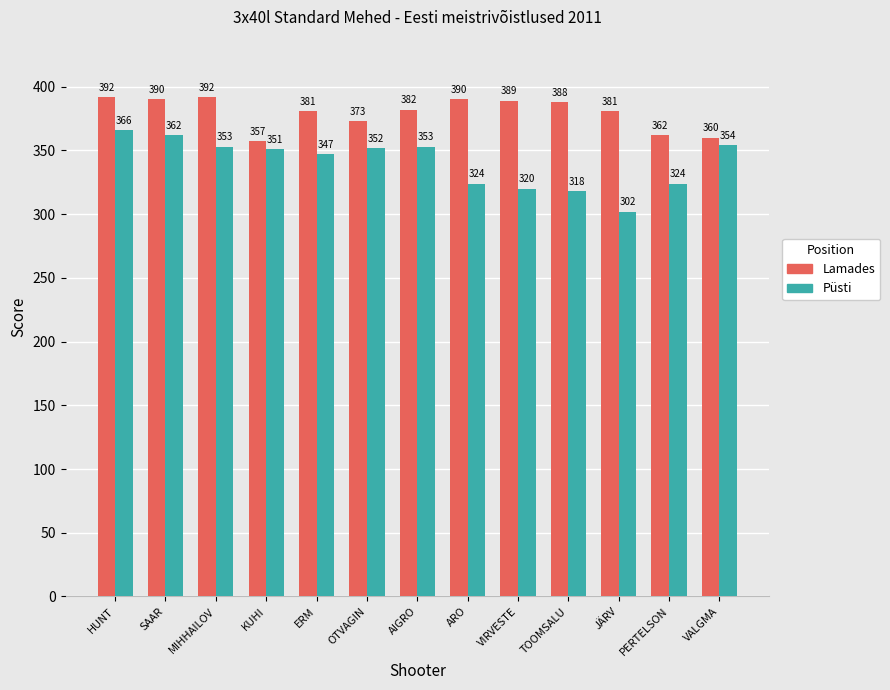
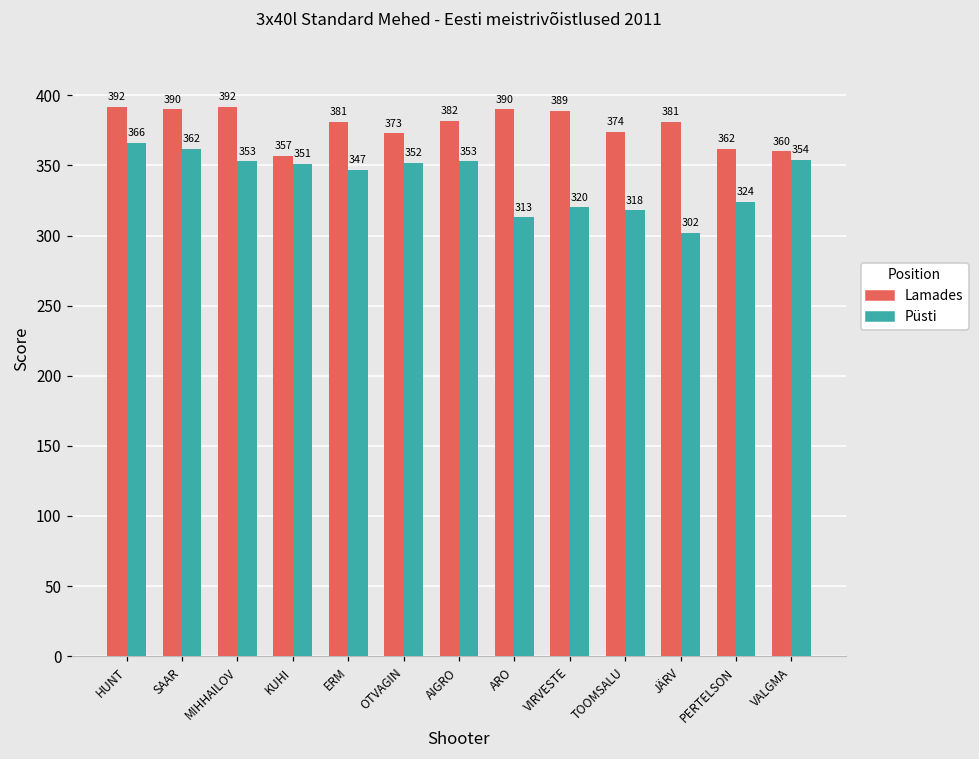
  {
    "Lamades": {
      "HUNT": 392,
      "SAAR": 390,
      "MIHHAILOV": 392,
      "KUHI": 357,
      "ERM": 381,
      "OTVAGIN": 373,
      "AIGRO": 382,
      "ARO": 390,
      "VIRVESTE": 389,
-     "TOOMSALU": 388,
+     "TOOMSALU": 374,
      "JÄRV": 381,
      "PERTELSON": 362,
      "VALGMA": 360
    },
    "Püsti": {
      "HUNT": 366,
      "SAAR": 362,
      "MIHHAILOV": 353,
      "KUHI": 351,
      "ERM": 347,
      "OTVAGIN": 352,
      "AIGRO": 353,
-     "ARO": 324,
+     "ARO": 313,
      "VIRVESTE": 320,
      "TOOMSALU": 318,
      "JÄRV": 302,
      "PERTELSON": 324,
      "VALGMA": 354
    }
  }
